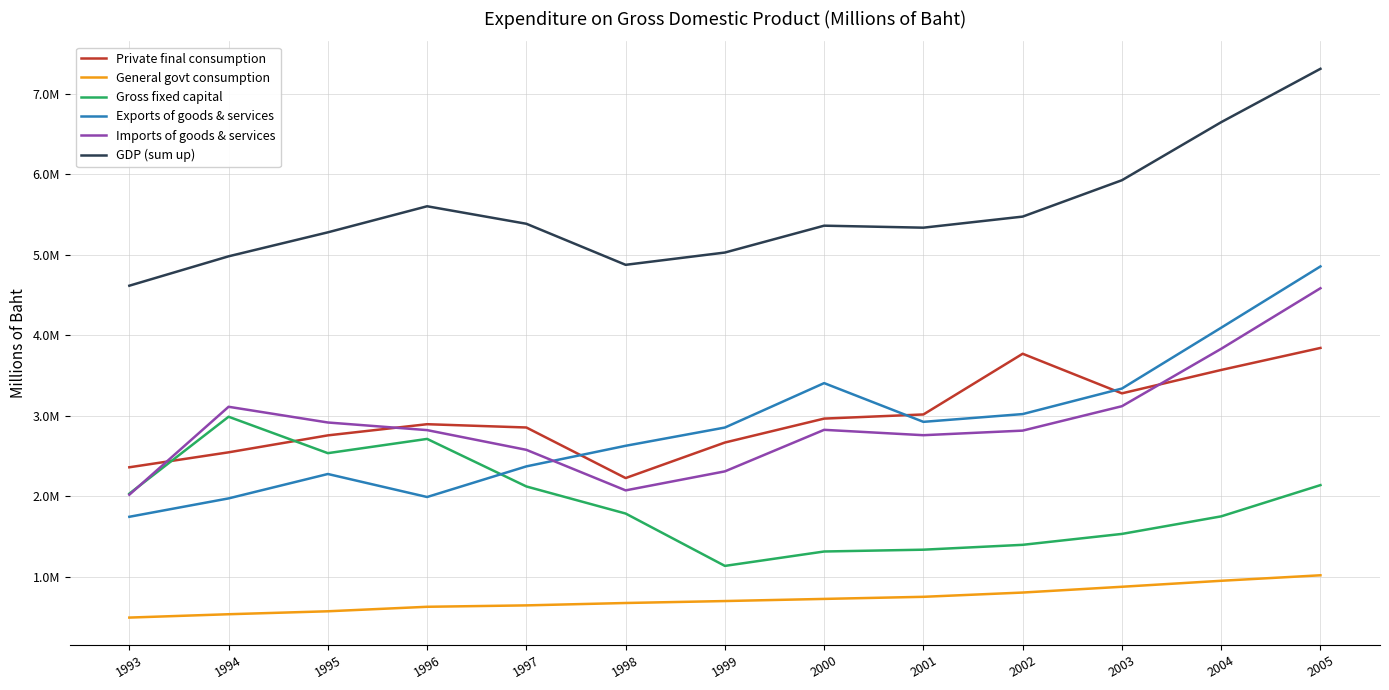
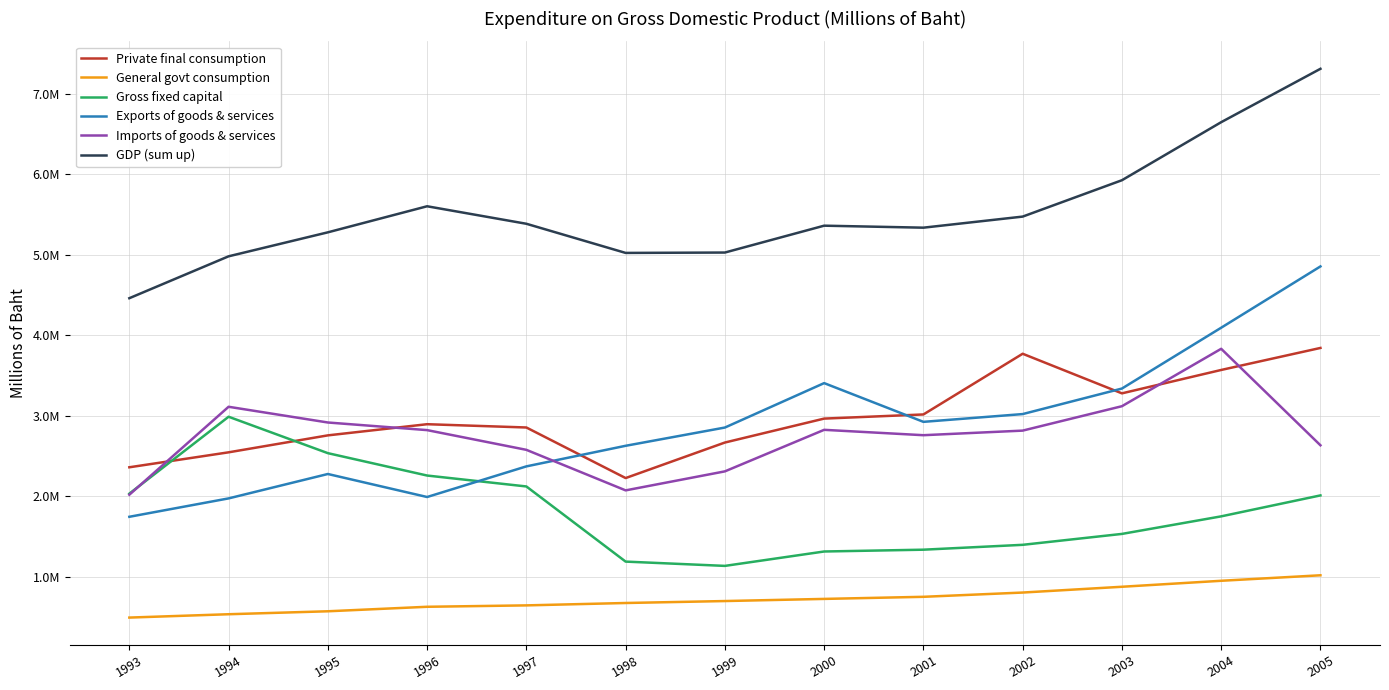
  {
    "Private final consumption": {
      "1993": 2400000,
      "1994": 2500000,
      "1995": 2800000,
      "1996": 2900000,
      "1997": 2900000,
      "1998": 2200000,
      "1999": 2700000,
      "2000": 3000000,
      "2001": 3000000,
      "2002": 3800000,
      "2003": 3300000,
      "2004": 3600000,
      "2005": 3800000
    },
    "General govt consumption": {
      "1993": 500000,
      "1994": 500000,
      "1995": 600000,
      "1996": 600000,
      "1997": 600000,
      "1998": 700000,
      "1999": 700000,
      "2000": 700000,
      "2001": 700000,
      "2002": 800000,
      "2003": 900000,
      "2004": 900000,
      "2005": 1000000
    },
    "Gross fixed capital": {
      "1994": 3000000,
      "1995": 2500000,
-     "1996": 2700000,
+     "1996": 2300000,
      "1997": 2100000,
-     "1998": 1800000,
+     "1998": 1200000,
      "1999": 1100000,
      "2000": 1300000,
      "2001": 1300000,
      "2002": 1400000,
      "2003": 1500000,
      "2004": 1700000,
-     "2005": 2100000
+     "2005": 2000000
    },
    "Exports of goods & services": {
      "1993": 1700000,
      "1994": 2000000,
      "1995": 2300000,
      "1996": 2000000,
      "1997": 2400000,
      "1998": 2600000,
      "1999": 2900000,
      "2000": 3400000,
      "2001": 2900000,
      "2002": 3000000,
      "2003": 3300000,
      "2004": 4100000,
      "2005": 4900000
    },
    "Imports of goods & services": {
      "1994": 3100000,
      "1995": 2900000,
      "1996": 2800000,
      "1997": 2600000,
      "1998": 2100000,
      "1999": 2300000,
      "2000": 2800000,
      "2001": 2800000,
      "2002": 2800000,
      "2003": 3100000,
      "2004": 3800000,
-     "2005": 4600000
+     "2005": 2600000
    },
    "GDP (sum up)": {
-     "1993": 4600000,
+     "1993": 4500000,
      "1994": 5000000,
      "1995": 5300000,
      "1996": 5600000,
      "1997": 5400000,
-     "1998": 4900000,
+     "1998": 5000000,
      "1999": 5000000,
      "2000": 5400000,
      "2001": 5300000,
      "2002": 5500000,
      "2003": 5900000,
      "2004": 6600000,
      "2005": 7300000
    }
  }
